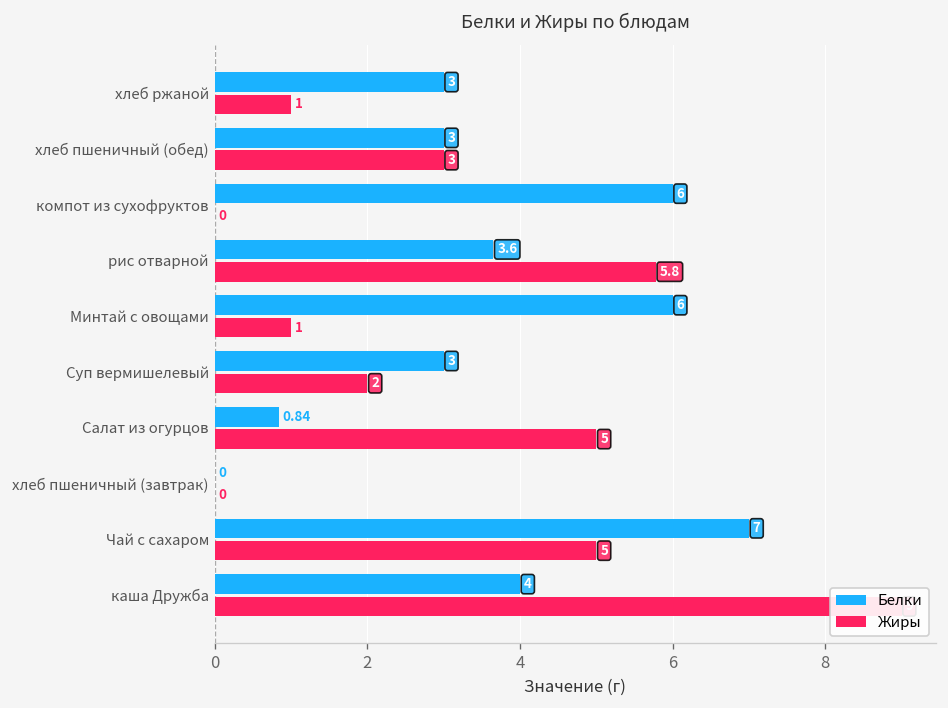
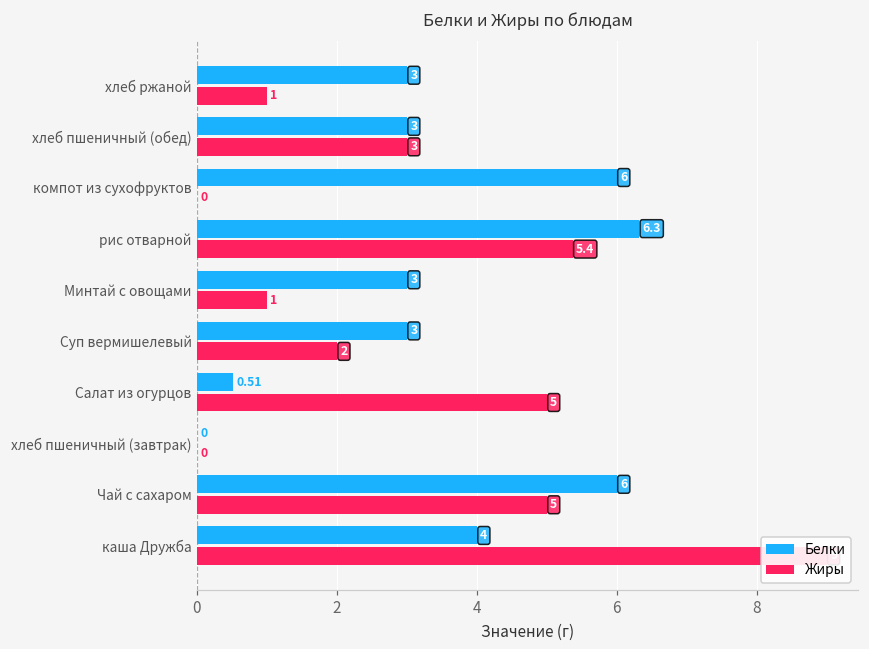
  {
    "Белки": {
-     "рис отварной": 3.6,
-     "Минтай с овощами": 6,
-     "Салат из огурцов": 0.84,
-     "Чай с сахаром": 7
+     "рис отварной": 6.3,
+     "Минтай с овощами": 3,
+     "Салат из огурцов": 0.51,
+     "Чай с сахаром": 6
    },
    "Жиры": {
-     "рис отварной": 5.8
+     "рис отварной": 5.4
    }
  }
